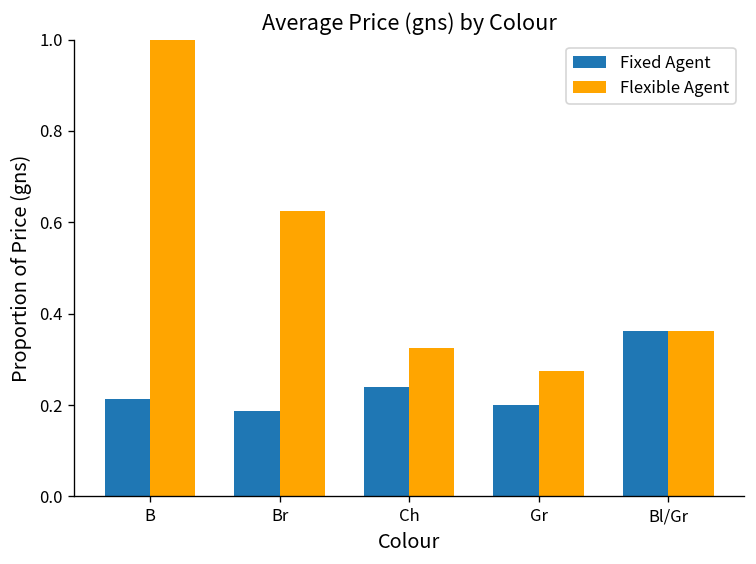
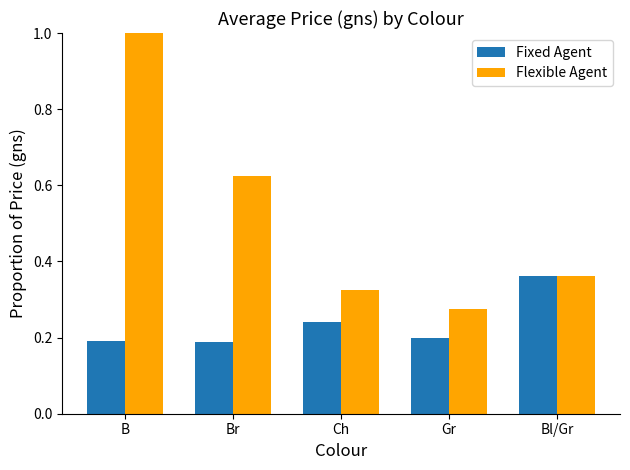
  {
    "Fixed Agent": {
-     "B": 0.21,
+     "B": 0.19,
      "Br": 0.19,
      "Ch": 0.24,
      "Gr": 0.20,
      "Bl/Gr": 0.36
    },
    "Flexible Agent": {
      "B": 1.00,
      "Br": 0.63,
      "Ch": 0.33,
      "Gr": 0.28,
      "Bl/Gr": 0.36
    }
  }
